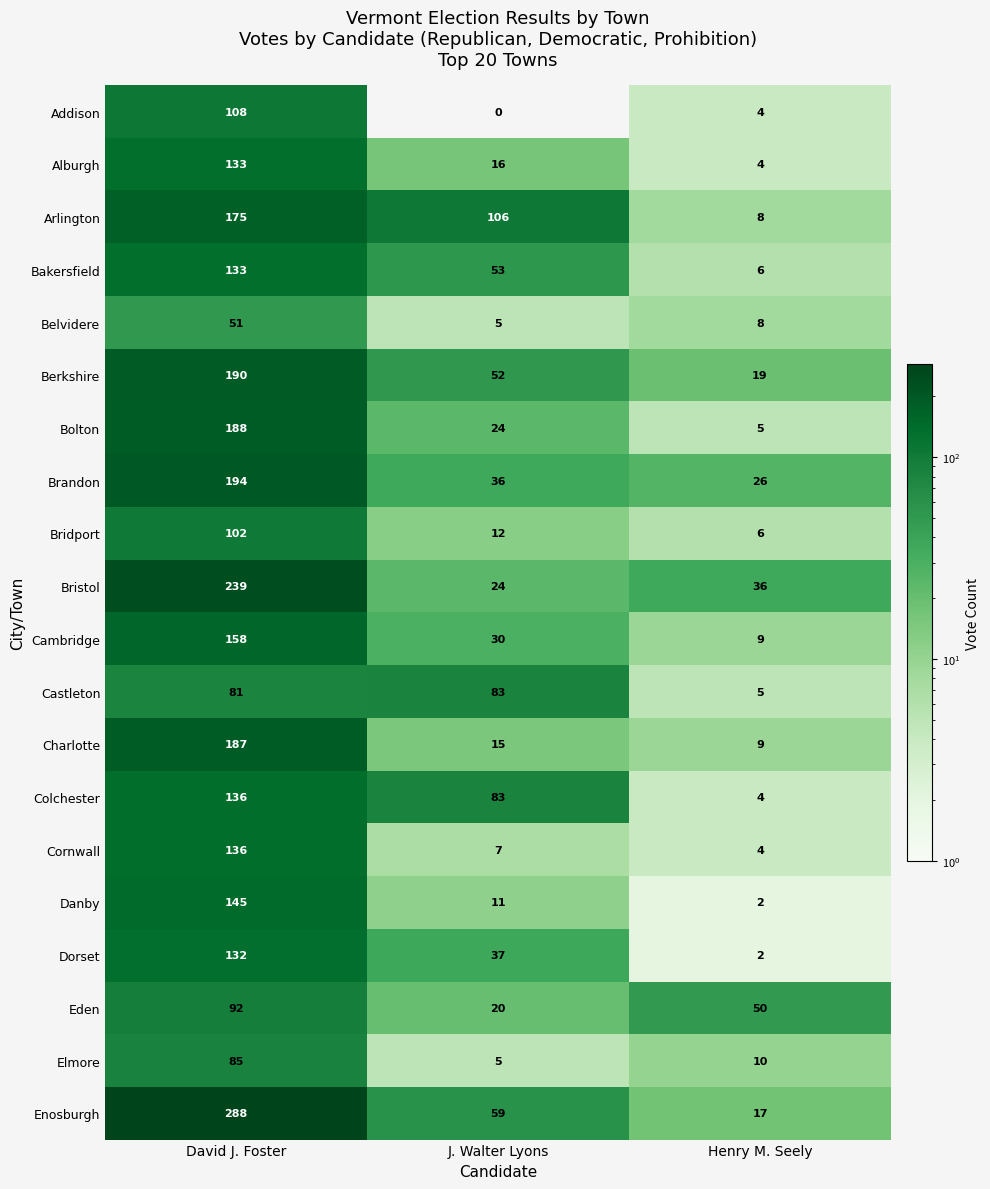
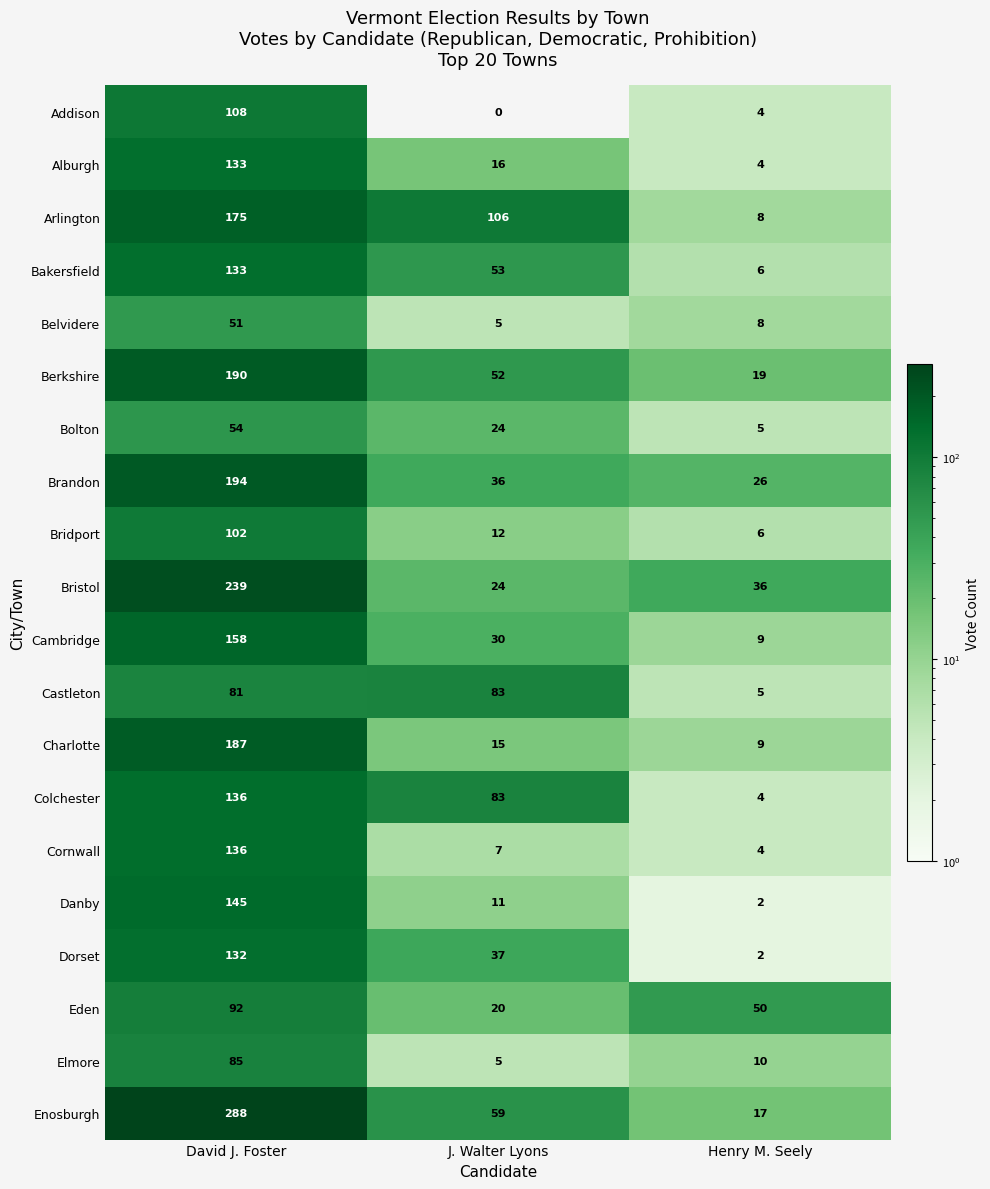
  {
    "Addison": {
      "David J. Foster": 108,
      "J. Walter Lyons": 0,
      "Henry M. Seely": 4
    },
    "Alburgh": {
      "David J. Foster": 133,
      "J. Walter Lyons": 16,
      "Henry M. Seely": 4
    },
    "Arlington": {
      "David J. Foster": 175,
      "J. Walter Lyons": 106,
      "Henry M. Seely": 8
    },
    "Bakersfield": {
      "David J. Foster": 133,
      "J. Walter Lyons": 53,
      "Henry M. Seely": 6
    },
    "Belvidere": {
      "David J. Foster": 51,
      "J. Walter Lyons": 5,
      "Henry M. Seely": 8
    },
    "Berkshire": {
      "David J. Foster": 190,
      "J. Walter Lyons": 52,
      "Henry M. Seely": 19
    },
    "Bolton": {
-     "David J. Foster": 188,
+     "David J. Foster": 54,
      "J. Walter Lyons": 24,
      "Henry M. Seely": 5
    },
    "Brandon": {
      "David J. Foster": 194,
      "J. Walter Lyons": 36,
      "Henry M. Seely": 26
    },
    "Bridport": {
      "David J. Foster": 102,
      "J. Walter Lyons": 12,
      "Henry M. Seely": 6
    },
    "Bristol": {
      "David J. Foster": 239,
      "J. Walter Lyons": 24,
      "Henry M. Seely": 36
    },
    "Cambridge": {
      "David J. Foster": 158,
      "J. Walter Lyons": 30,
      "Henry M. Seely": 9
    },
    "Castleton": {
      "David J. Foster": 81,
      "J. Walter Lyons": 83,
      "Henry M. Seely": 5
    },
    "Charlotte": {
      "David J. Foster": 187,
      "J. Walter Lyons": 15,
      "Henry M. Seely": 9
    },
    "Colchester": {
      "David J. Foster": 136,
      "J. Walter Lyons": 83,
      "Henry M. Seely": 4
    },
    "Cornwall": {
      "David J. Foster": 136,
      "J. Walter Lyons": 7,
      "Henry M. Seely": 4
    },
    "Danby": {
      "David J. Foster": 145,
      "J. Walter Lyons": 11,
      "Henry M. Seely": 2
    },
    "Dorset": {
      "David J. Foster": 132,
      "J. Walter Lyons": 37,
      "Henry M. Seely": 2
    },
    "Eden": {
      "David J. Foster": 92,
      "J. Walter Lyons": 20,
      "Henry M. Seely": 50
    },
    "Elmore": {
      "David J. Foster": 85,
      "J. Walter Lyons": 5,
      "Henry M. Seely": 10
    },
    "Enosburgh": {
      "David J. Foster": 288,
      "J. Walter Lyons": 59,
      "Henry M. Seely": 17
    }
  }
